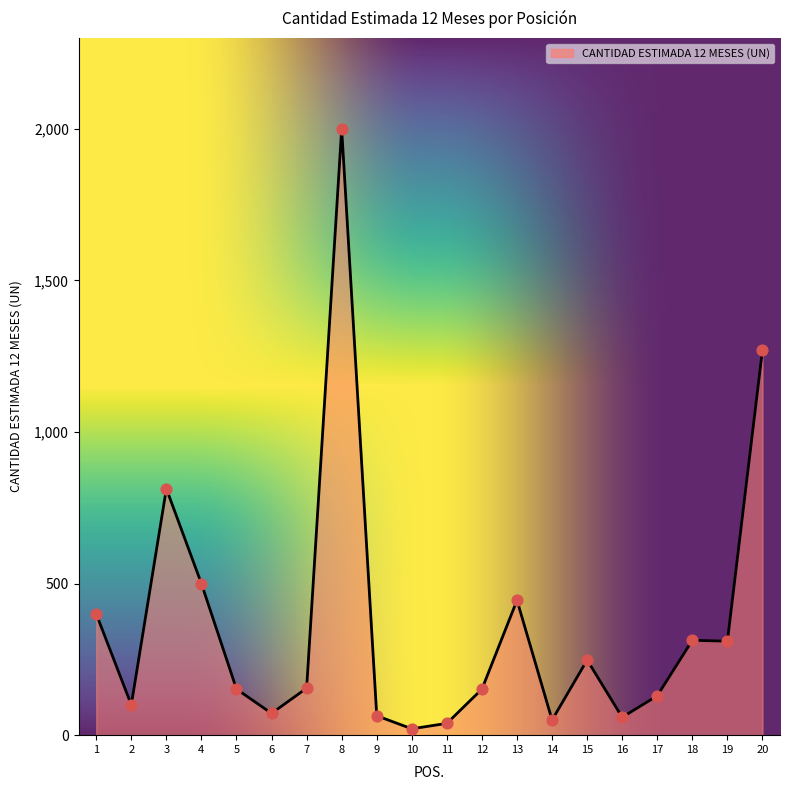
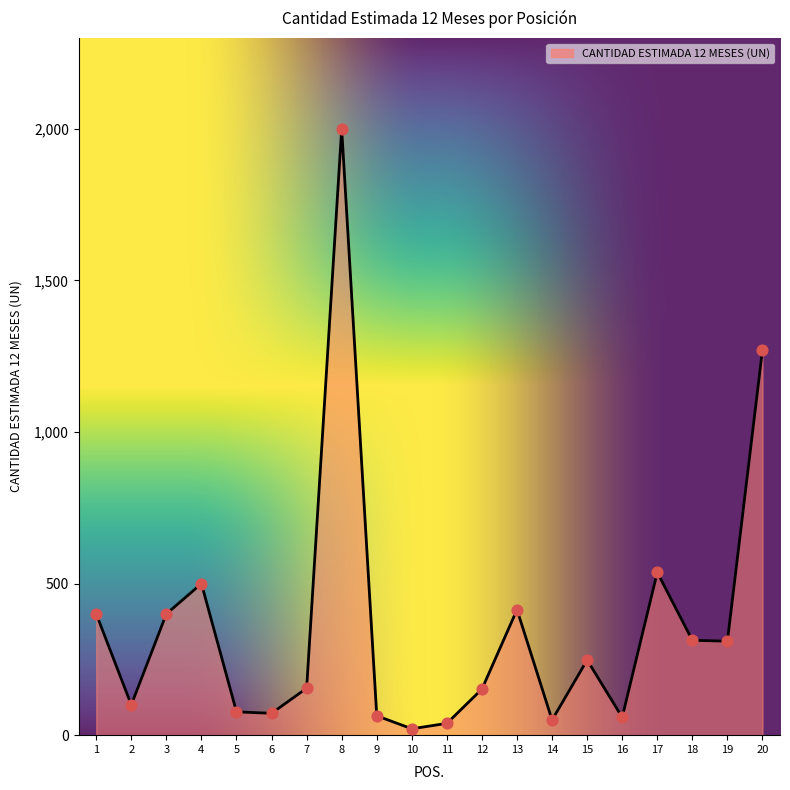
  {
    "1": "400",
    "2": "100",
-   "3": "810",
+   "3": "400",
    "4": "500",
-   "5": "150",
+   "5": "80",
    "6": "70",
    "7": "160",
    "8": "2,000",
    "9": "60",
    "10": "20",
    "11": "40",
    "12": "150",
-   "13": "450",
+   "13": "410",
    "14": "50",
    "15": "250",
    "16": "60",
-   "17": "130",
+   "17": "540",
    "18": "310",
    "19": "310",
    "20": "1,270"
  }
